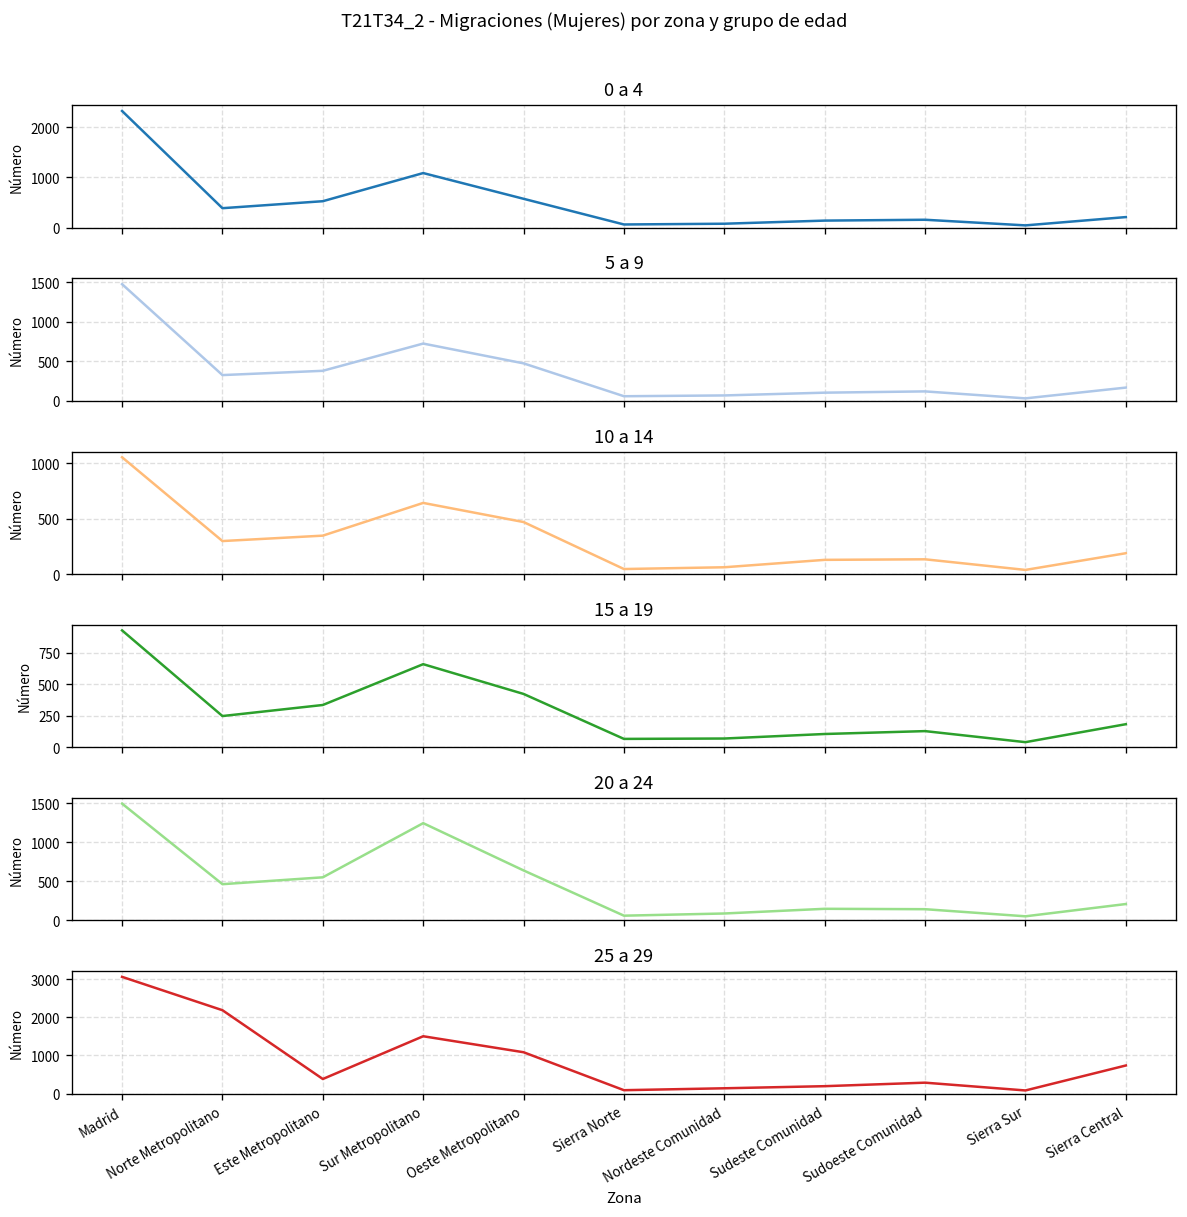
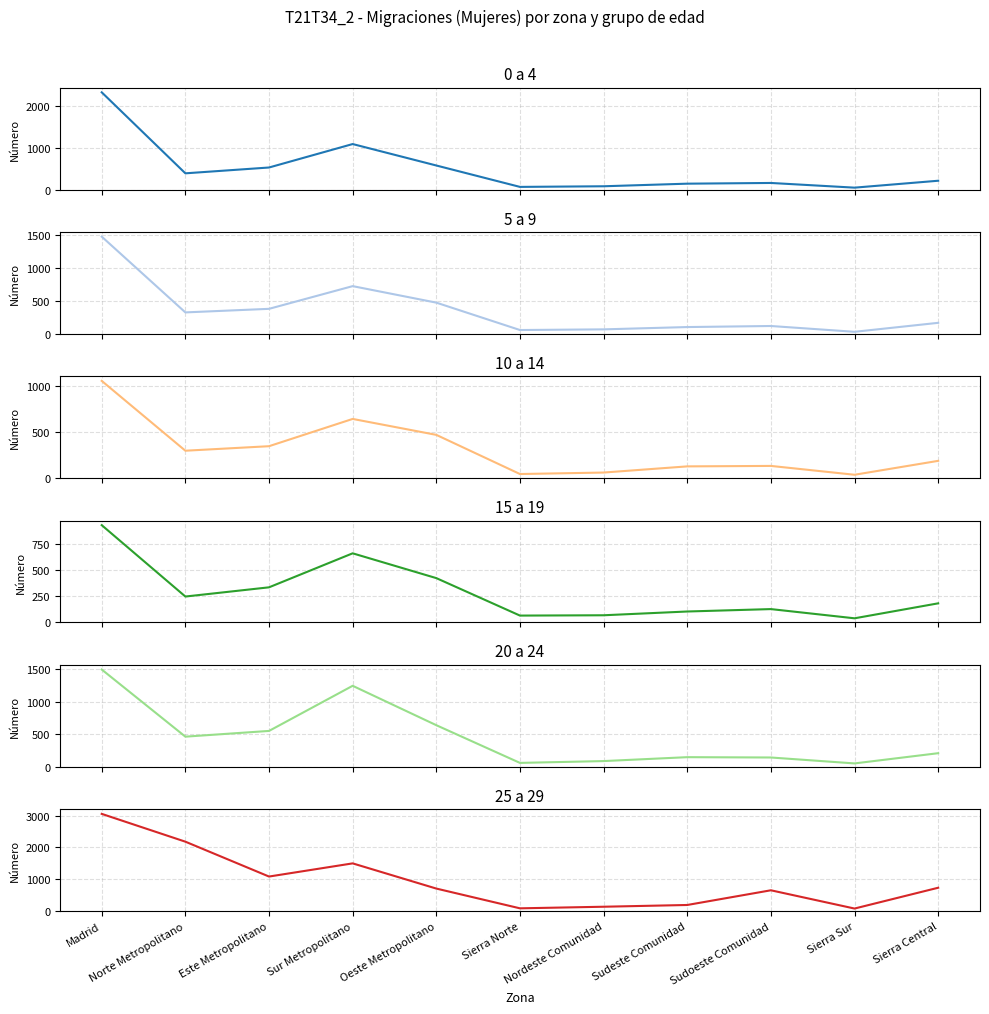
  {
    "25 a 29": {
      "Madrid": 3100,
      "Norte Metropolitano": 2200,
-     "Este Metropolitano": 400,
+     "Este Metropolitano": 1100,
      "Sur Metropolitano": 1500,
-     "Oeste Metropolitano": 1100,
+     "Oeste Metropolitano": 700,
      "Sierra Norte": 100,
      "Nordeste Comunidad": 100,
      "Sudeste Comunidad": 200,
-     "Sudoeste Comunidad": 300,
+     "Sudoeste Comunidad": 700,
      "Sierra Sur": 100,
      "Sierra Central": 700
    }
  }
